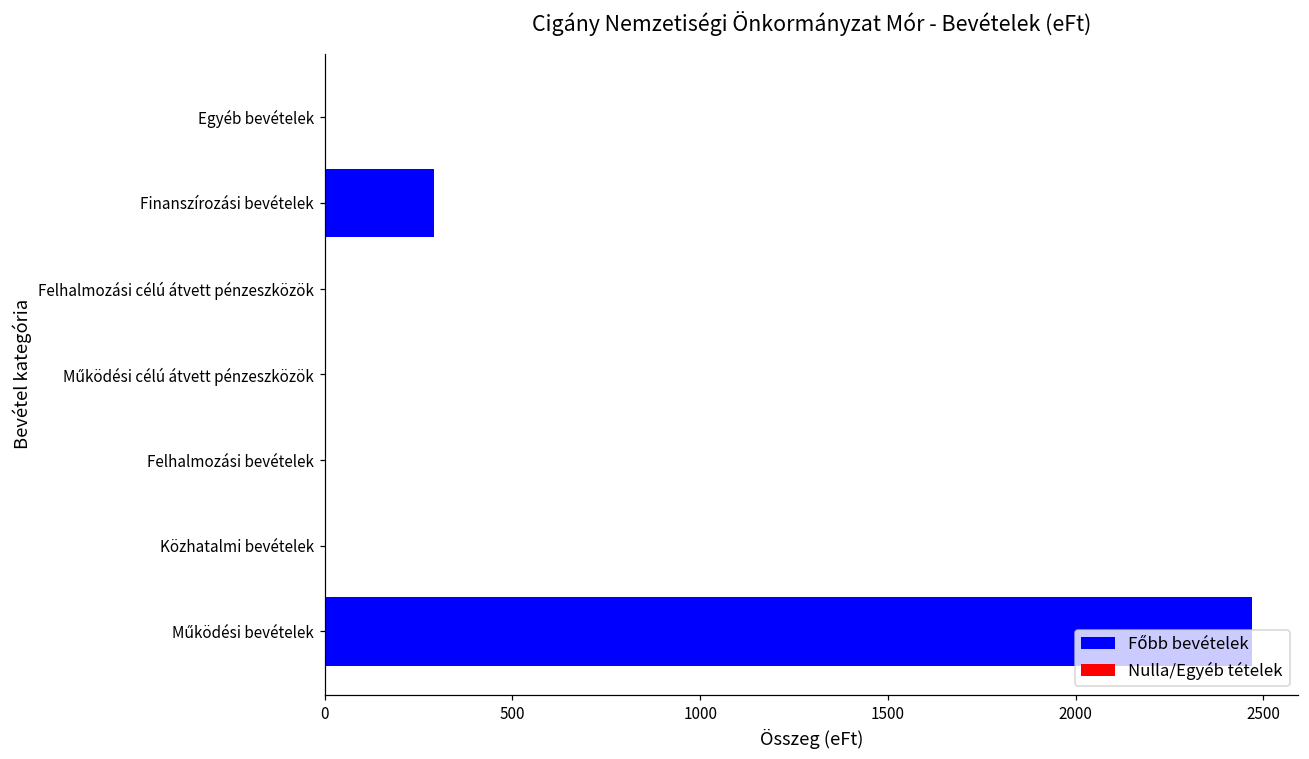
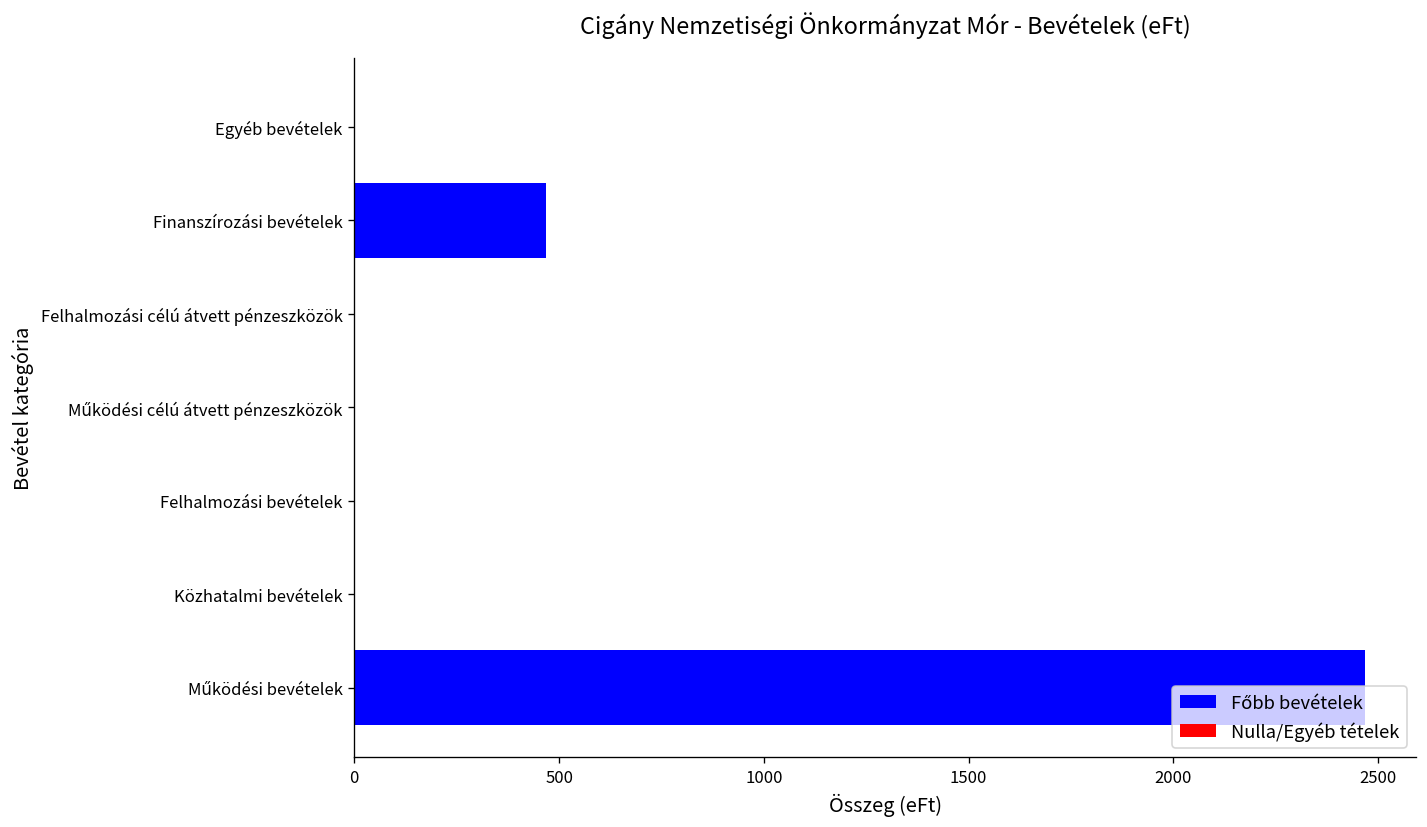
  {
    "Egyéb bevételek": 0,
-   "Finanszírozási bevételek": 290,
+   "Finanszírozási bevételek": 470,
    "Felhalmozási célú átvett pénzeszközök": 0,
    "Működési célú átvett pénzeszközök": 0,
    "Felhalmozási bevételek": 0,
    "Közhatalmi bevételek": 0
  }
